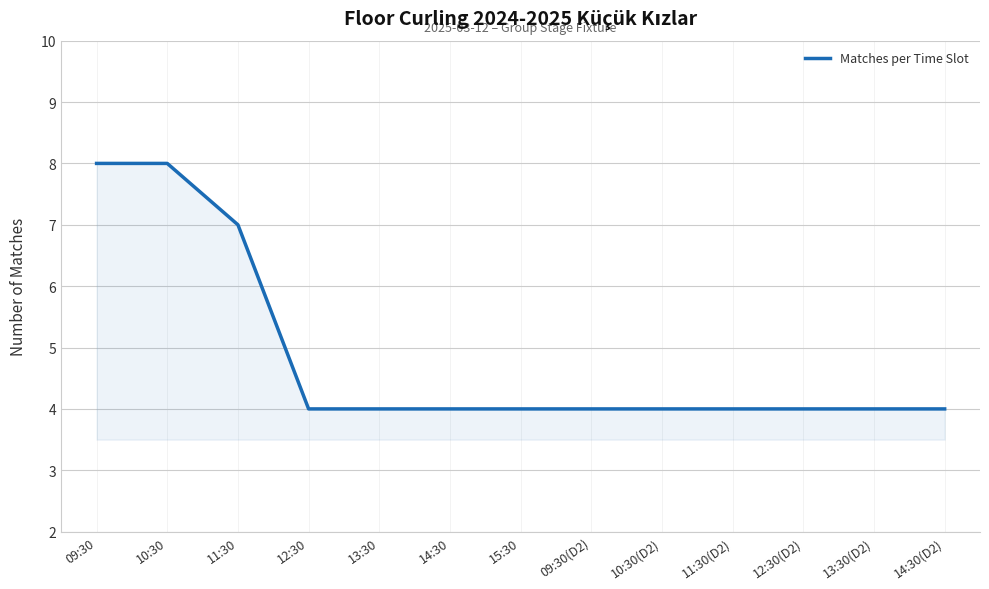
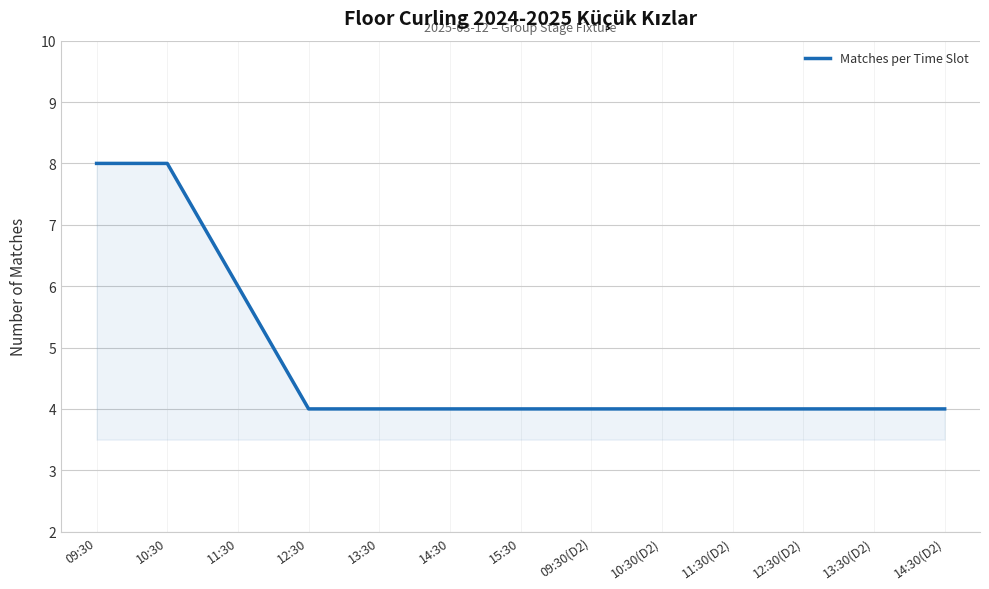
  {
    "09:30": 8,
    "10:30": 8,
-   "11:30": 7,
+   "11:30": 6,
    "12:30": 4,
    "13:30": 4,
    "14:30": 4,
    "15:30": 4,
    "09:30(D2)": 4,
    "10:30(D2)": 4,
    "11:30(D2)": 4,
    "12:30(D2)": 4,
    "13:30(D2)": 4,
    "14:30(D2)": 4
  }
